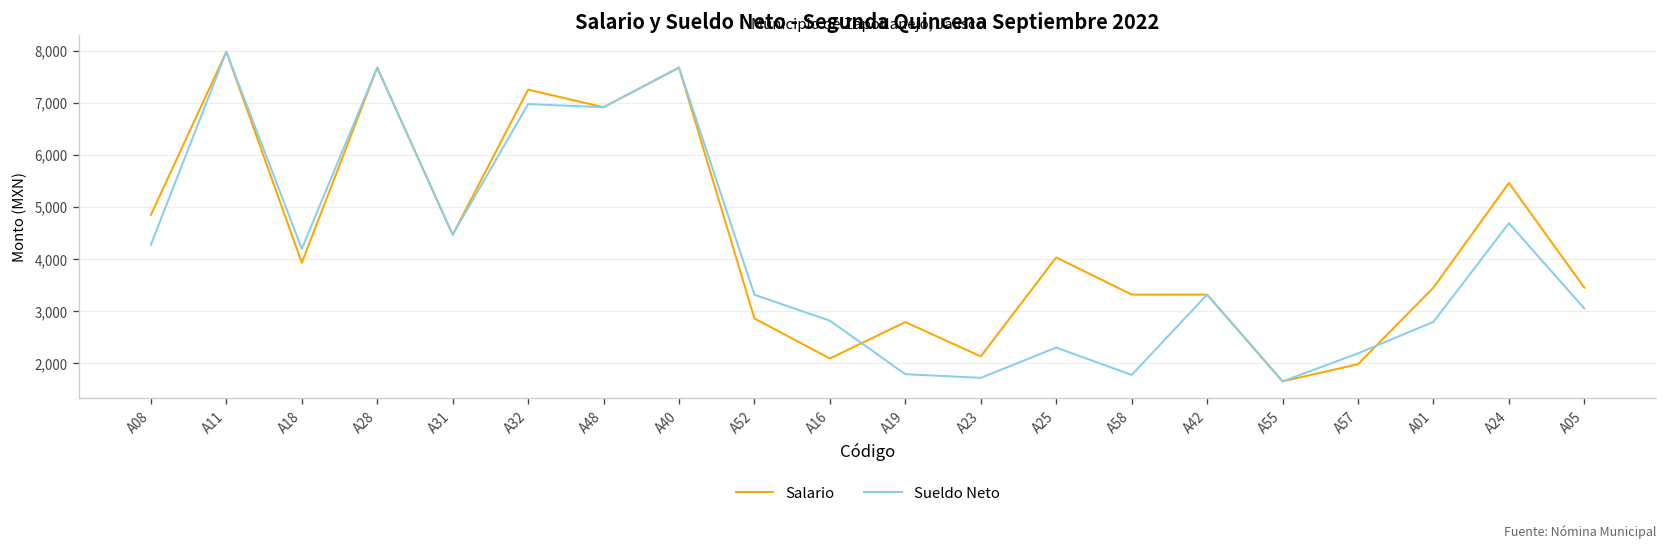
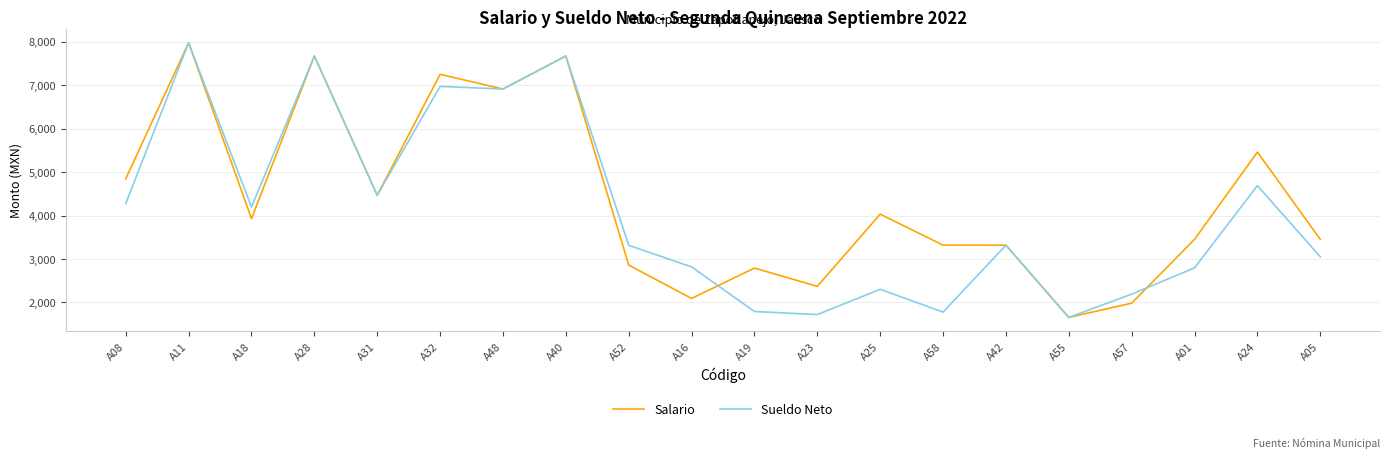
  {
    "Salario": {
      "A08": "4,800",
      "A18": "3,900",
      "A32": "7,300",
      "A52": "2,900",
      "A16": "2,100",
      "A19": "2,800",
-     "A23": "2,100",
+     "A23": "2,400",
      "A25": "4,000",
      "A58": "3,300",
      "A57": "2,000",
      "A01": "3,500",
      "A24": "5,500",
      "A05": "3,500"
    },
    "Sueldo Neto": {
      "A08": "4,300",
      "A18": "4,200",
      "A32": "7,000",
      "A52": "3,300",
      "A16": "2,800",
      "A19": "1,800",
      "A23": "1,700",
      "A25": "2,300",
      "A58": "1,800",
      "A57": "2,200",
      "A01": "2,800",
      "A24": "4,700",
      "A05": "3,100"
    }
  }
